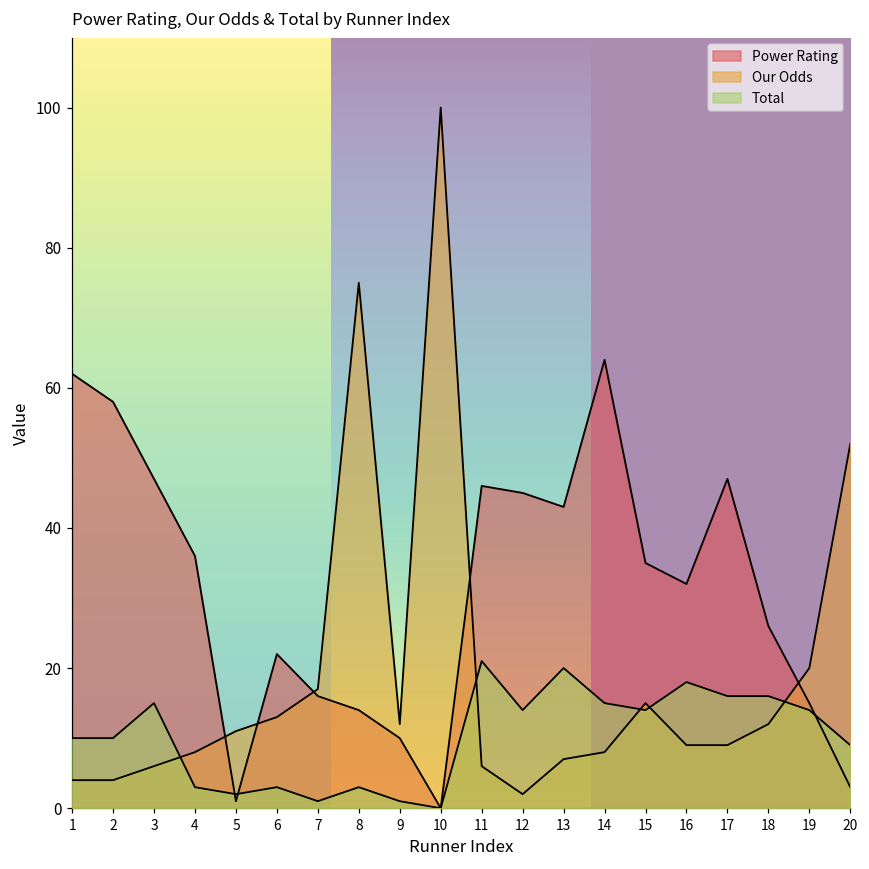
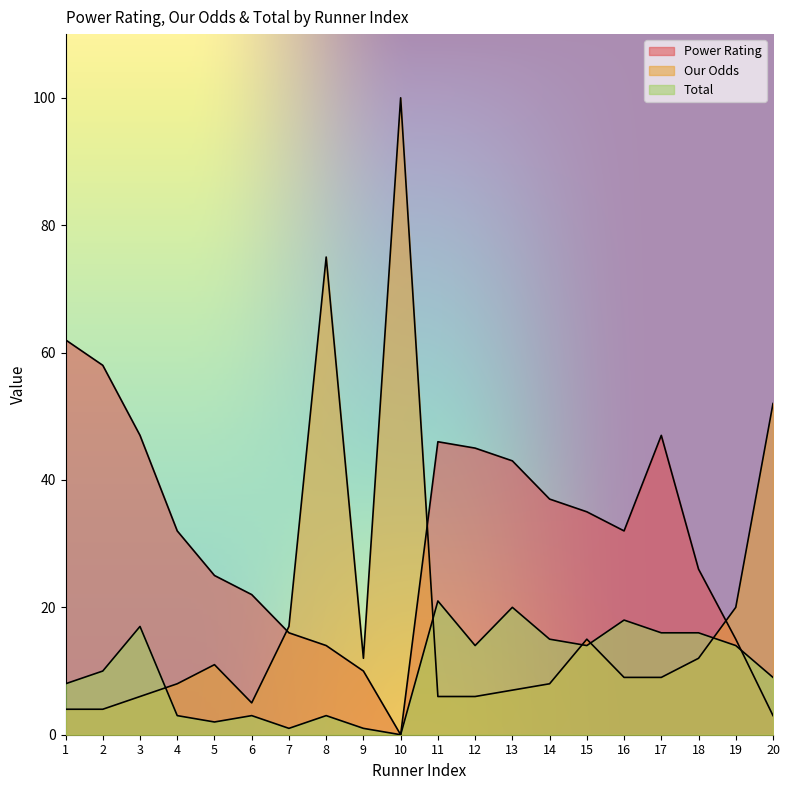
  {
    "Power Rating": {
      "1": 62,
      "2": 58,
      "3": 47,
-     "4": 36,
-     "5": 1,
+     "4": 32,
+     "5": 25,
      "6": 22,
      "7": 16,
      "8": 14,
      "9": 10,
      "11": 46,
      "12": 45,
      "13": 43,
-     "14": 64,
+     "14": 37,
      "15": 35,
      "16": 32,
      "17": 47,
      "18": 26,
      "19": 15,
      "20": 3
    },
    "Our Odds": {
      "1": 4,
      "2": 4,
      "3": 6,
      "4": 8,
      "5": 11,
-     "6": 13,
+     "6": 5,
      "7": 17,
      "8": 75,
      "9": 12,
      "10": 100,
      "11": 6,
-     "12": 2,
+     "12": 6,
      "13": 7,
      "14": 8,
      "15": 15,
      "16": 9,
      "17": 9,
      "18": 12,
      "19": 20,
      "20": 52
    },
    "Total": {
-     "1": 10,
+     "1": 8,
      "2": 10,
-     "3": 15,
+     "3": 17,
      "4": 3,
      "5": 2,
      "6": 3,
      "7": 1,
      "8": 3,
      "9": 1,
      "11": 21,
      "12": 14,
      "13": 20,
      "14": 15,
      "15": 14,
      "16": 18,
      "17": 16,
      "18": 16,
      "19": 14,
      "20": 9
    }
  }
